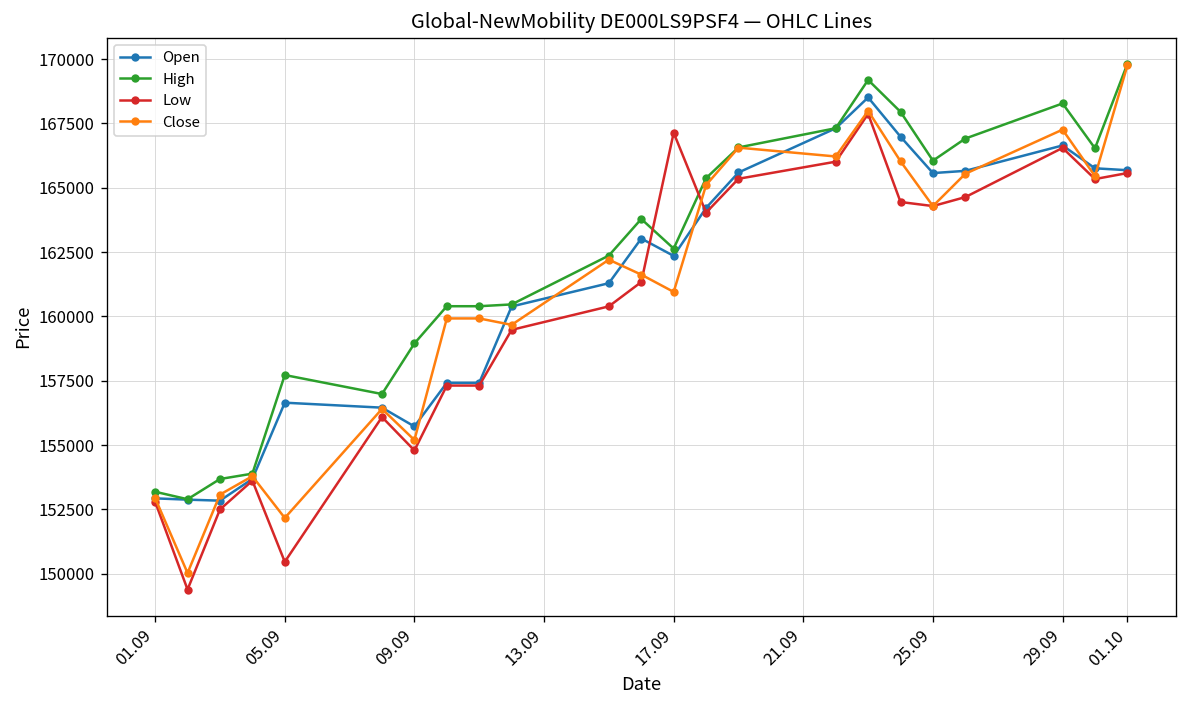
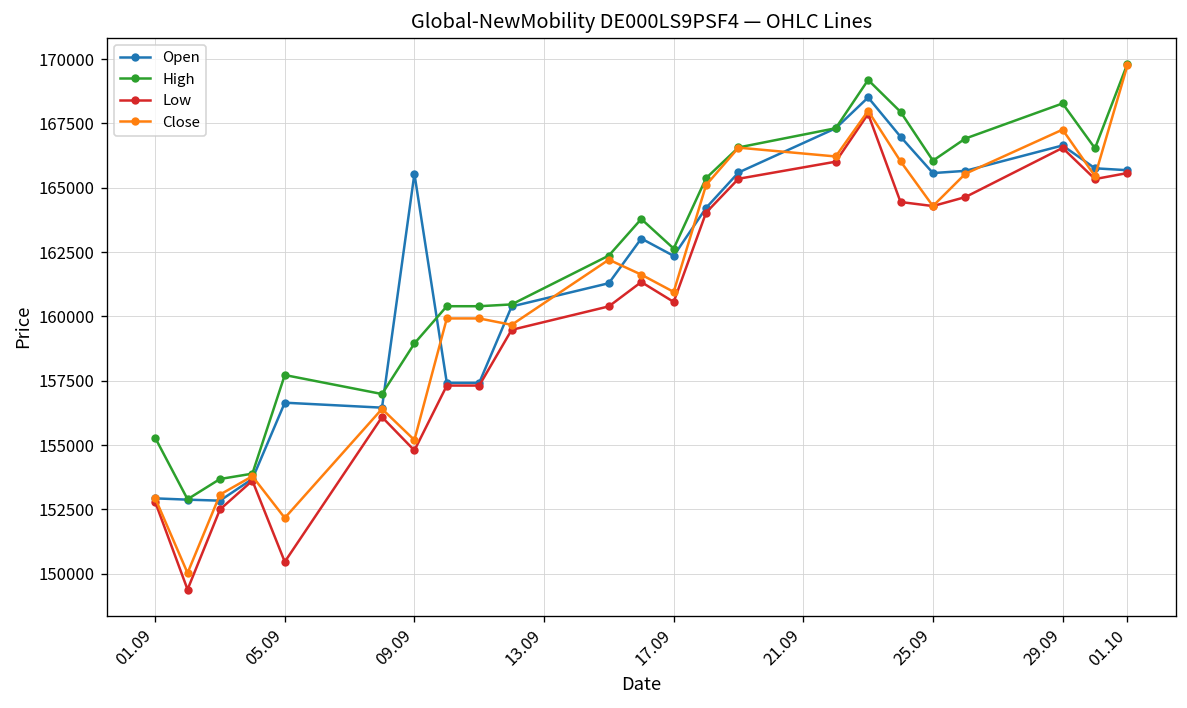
  {
    "Open": {
      "05.09": 156600,
-     "09.09": 155700,
+     "09.09": 165500,
      "17.09": 162400,
      "25.09": 165600
    },
    "High": {
-     "01.09": 153200,
+     "01.09": 155300,
      "05.09": 157700,
      "09.09": 159000,
      "17.09": 162600,
      "25.09": 166100,
      "29.09": 168300
    },
    "Low": {
      "01.09": 152800,
      "05.09": 150500,
      "09.09": 154800,
-     "17.09": 167100
+     "17.09": 160600
    },
    "Close": {
      "05.09": 152200,
      "09.09": 155200,
      "17.09": 161000,
      "29.09": 167300
    }
  }
